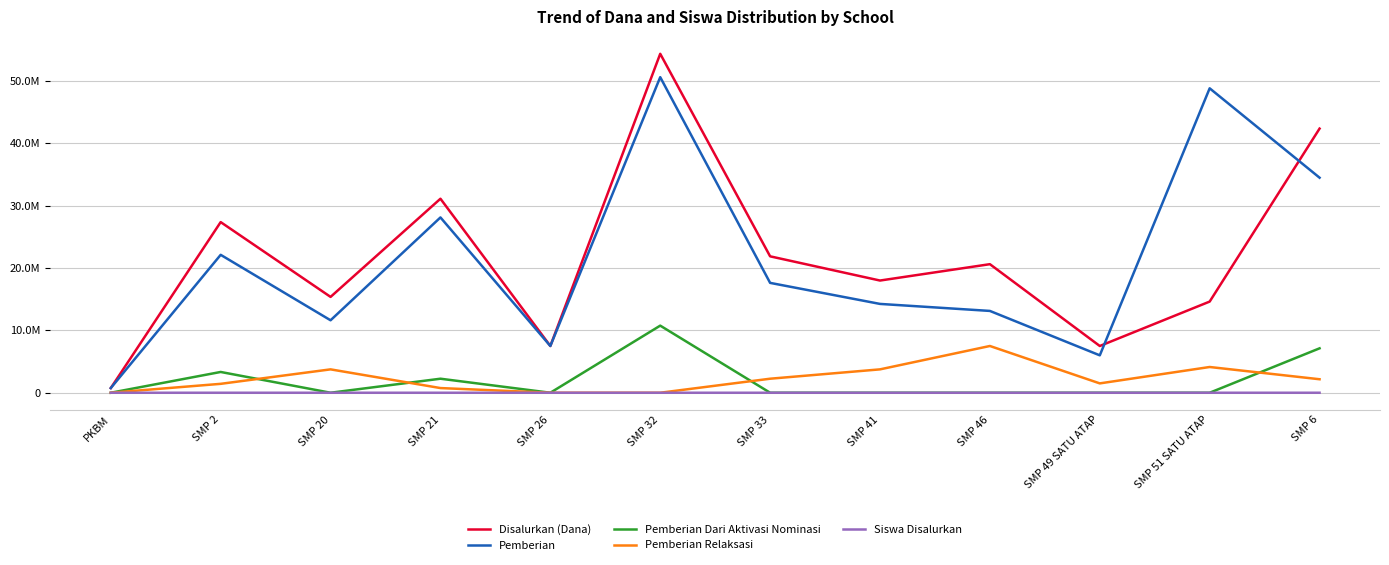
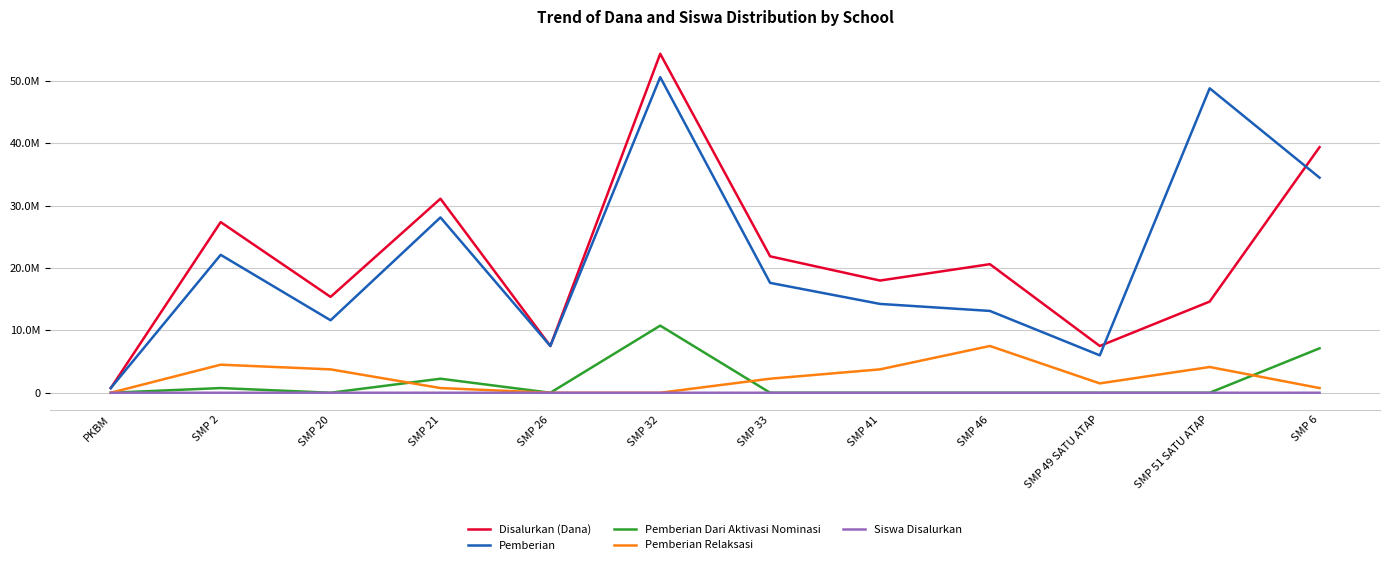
  {
    "Disalurkan (Dana)": {
      "SMP 2": 27000000,
      "SMP 20": 15000000,
      "SMP 21": 31000000,
      "SMP 32": 54000000,
      "SMP 33": 22000000,
      "SMP 41": 18000000,
      "SMP 46": 21000000,
      "SMP 49 SATU ATAP": 8000000,
      "SMP 51 SATU ATAP": 15000000,
-     "SMP 6": 42000000
+     "SMP 6": 39000000
    },
    "Pemberian": {
      "SMP 2": 22000000,
      "SMP 20": 12000000,
      "SMP 21": 28000000,
      "SMP 32": 51000000,
      "SMP 33": 18000000,
      "SMP 41": 14000000,
      "SMP 46": 13000000,
      "SMP 49 SATU ATAP": 6000000,
      "SMP 51 SATU ATAP": 49000000,
      "SMP 6": 35000000
    },
    "Pemberian Dari Aktivasi Nominasi": {
-     "SMP 2": 3000000,
+     "SMP 2": 1000000,
      "SMP 21": 2000000,
      "SMP 32": 11000000,
      "SMP 6": 7000000
    },
    "Pemberian Relaksasi": {
-     "SMP 2": 1000000,
+     "SMP 2": 5000000,
      "SMP 20": 4000000,
      "SMP 21": 1000000,
      "SMP 33": 2000000,
      "SMP 41": 4000000,
      "SMP 46": 8000000,
      "SMP 49 SATU ATAP": 2000000,
      "SMP 51 SATU ATAP": 4000000,
-     "SMP 6": 2000000
+     "SMP 6": 1000000
    },
    "Siswa Disalurkan": {
      "SMP 2": 0,
      "SMP 21": 0,
      "SMP 6": 0
    }
  }
